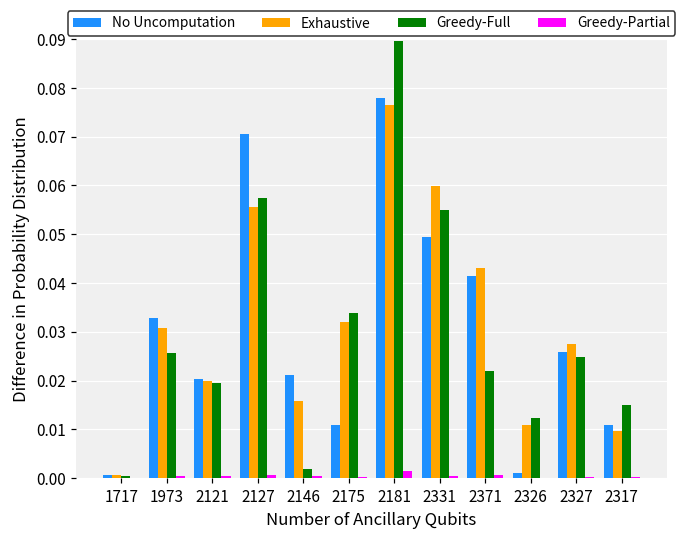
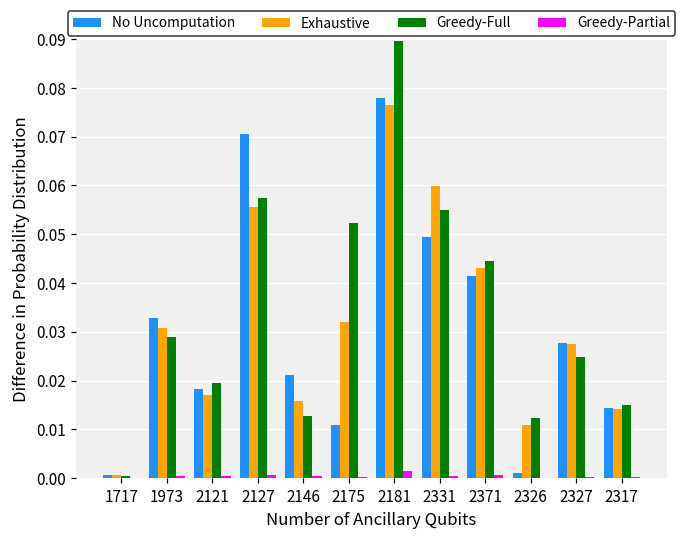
  {
    "No Uncomputation": {
      "1717": 0.001,
      "1973": 0.033,
-     "2121": 0.020,
+     "2121": 0.018,
      "2127": 0.071,
      "2146": 0.021,
      "2175": 0.011,
      "2181": 0.078,
      "2331": 0.049,
      "2371": 0.041,
      "2326": 0.001,
-     "2327": 0.026,
-     "2317": 0.011
+     "2327": 0.028,
+     "2317": 0.014
    },
    "Exhaustive": {
      "1973": 0.031,
-     "2121": 0.020,
+     "2121": 0.017,
      "2127": 0.056,
      "2146": 0.016,
      "2175": 0.032,
      "2181": 0.076,
      "2331": 0.060,
      "2371": 0.043,
      "2326": 0.011,
      "2327": 0.028,
-     "2317": 0.010
+     "2317": 0.014
    },
    "Greedy-Full": {
-     "1973": 0.026,
+     "1973": 0.029,
      "2121": 0.019,
      "2127": 0.057,
-     "2146": 0.002,
-     "2175": 0.034,
+     "2146": 0.013,
+     "2175": 0.052,
      "2181": 0.090,
      "2331": 0.055,
-     "2371": 0.022,
+     "2371": 0.044,
      "2326": 0.012,
      "2327": 0.025,
      "2317": 0.015
    },
    "Greedy-Partial": {
      "2127": 0.001,
      "2181": 0.002
    }
  }
